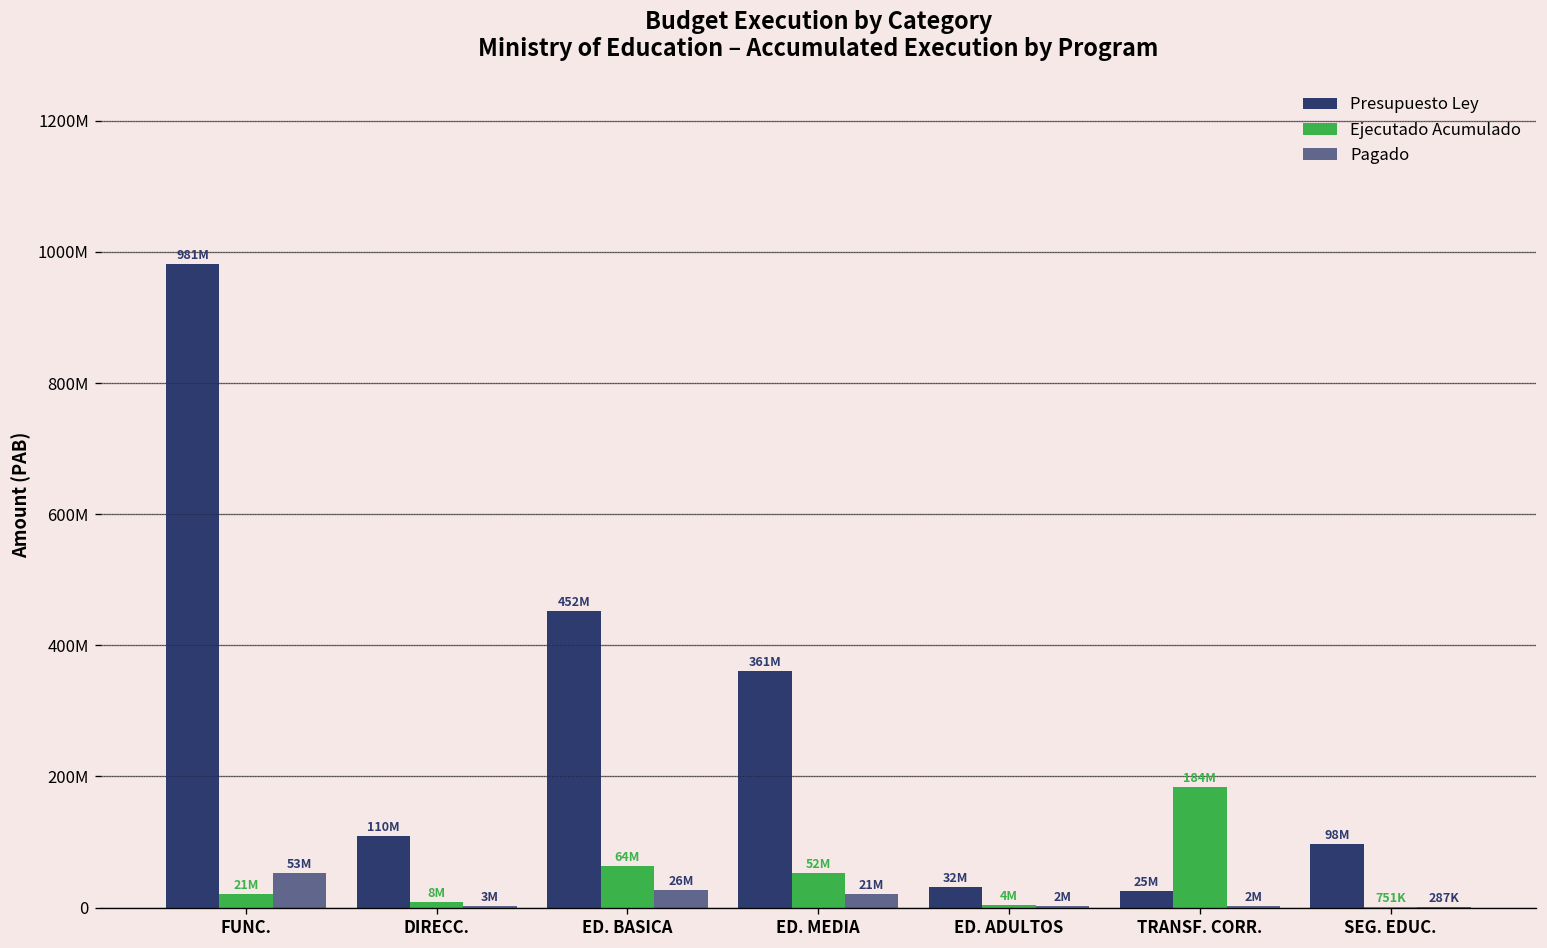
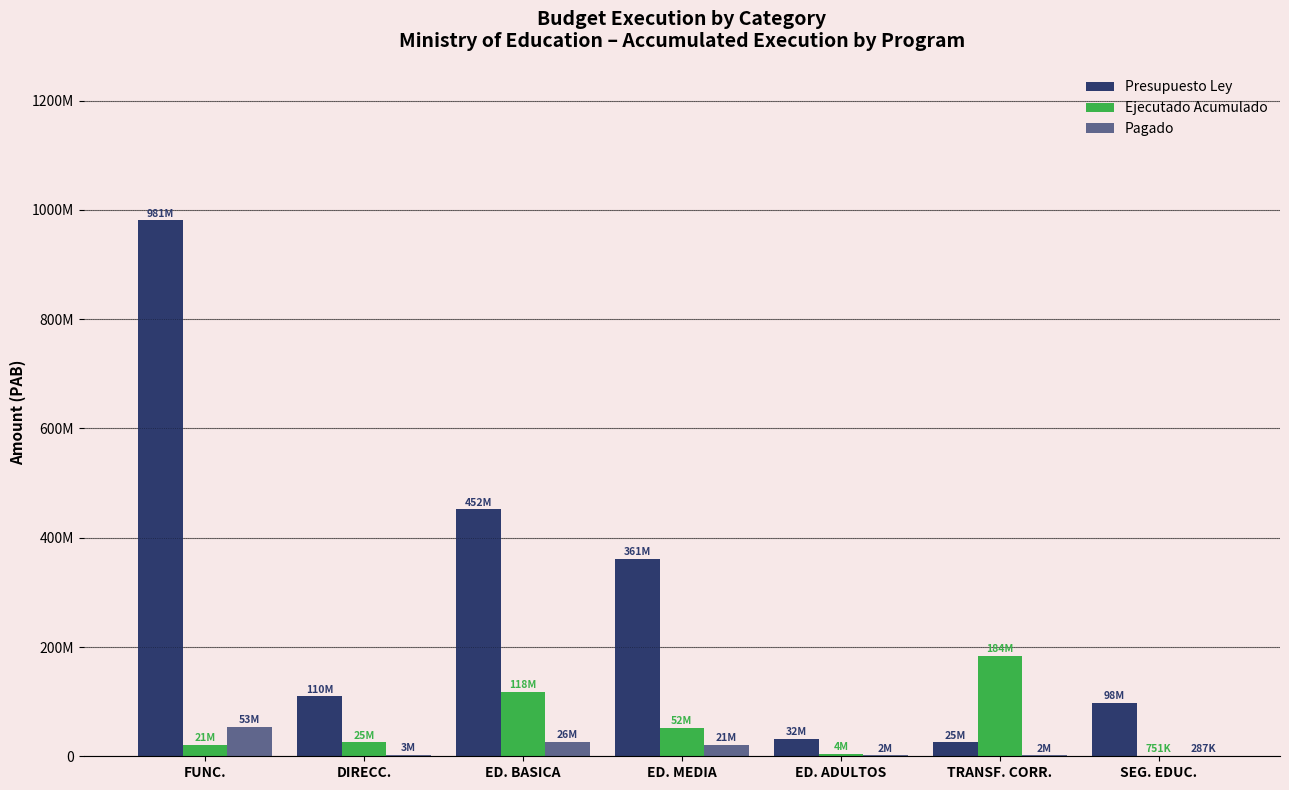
  {
    "Ejecutado Acumulado": {
      "FUNC.": "21M",
-     "DIRECC.": "8M",
-     "ED. BASICA": "64M",
+     "DIRECC.": "25M",
+     "ED. BASICA": "118M",
      "ED. MEDIA": "52M",
      "ED. ADULTOS": "4M",
      "TRANSF. CORR.": "184M",
      "SEG. EDUC.": "751K"
    }
  }
